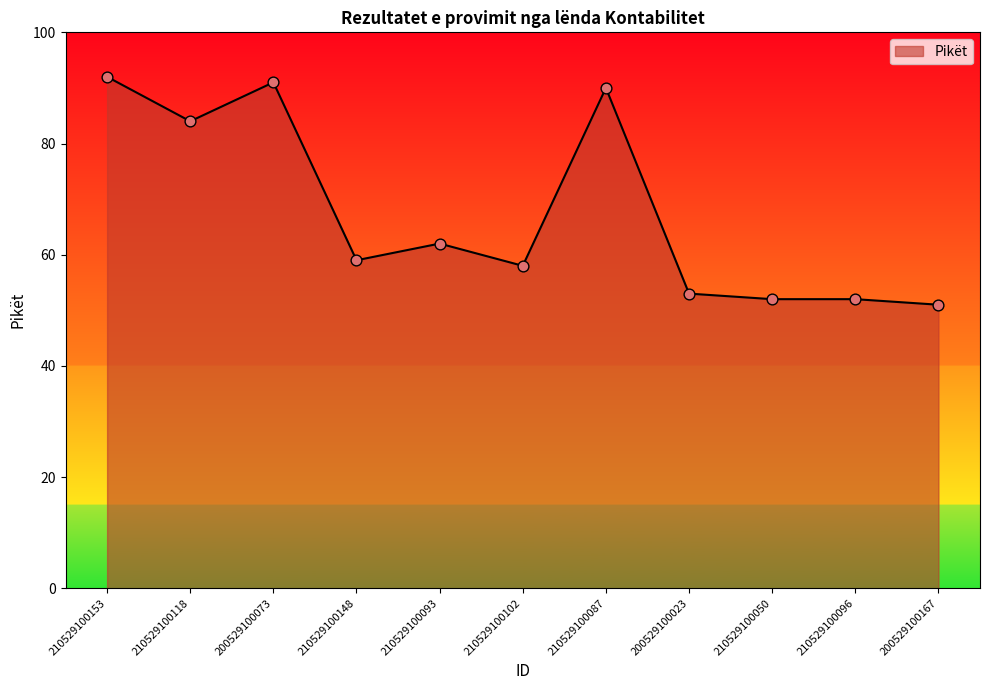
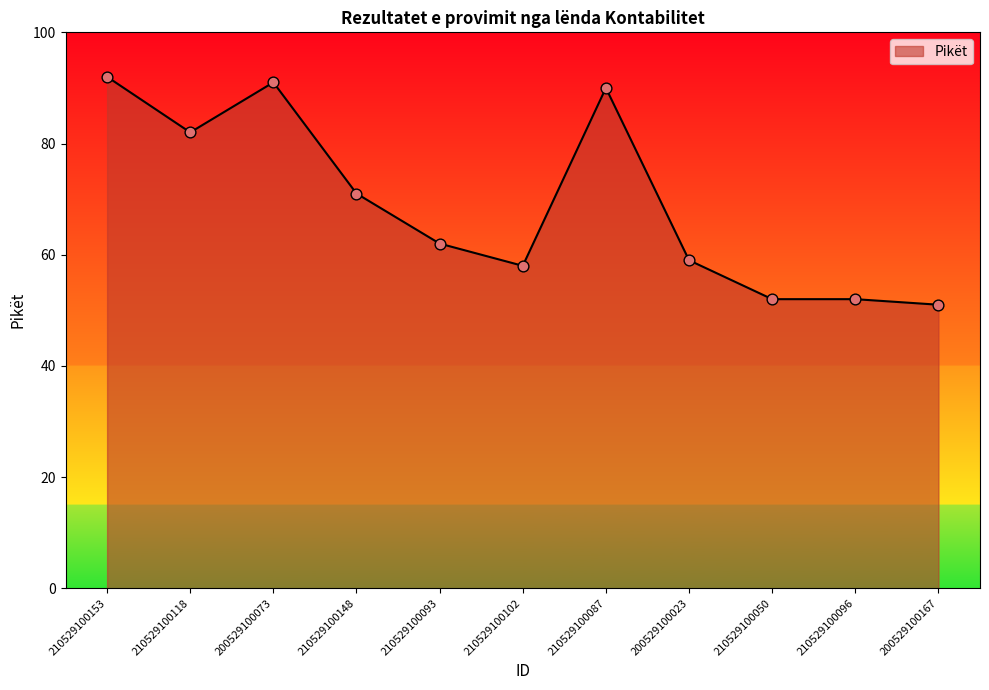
  {
    "210529100153": 92,
-   "210529100118": 84,
+   "210529100118": 82,
    "200529100073": 91,
-   "210529100148": 59,
+   "210529100148": 71,
    "210529100093": 62,
    "210529100102": 58,
    "210529100087": 90,
-   "200529100023": 53,
+   "200529100023": 59,
    "210529100050": 52,
    "210529100096": 52,
    "200529100167": 51
  }
